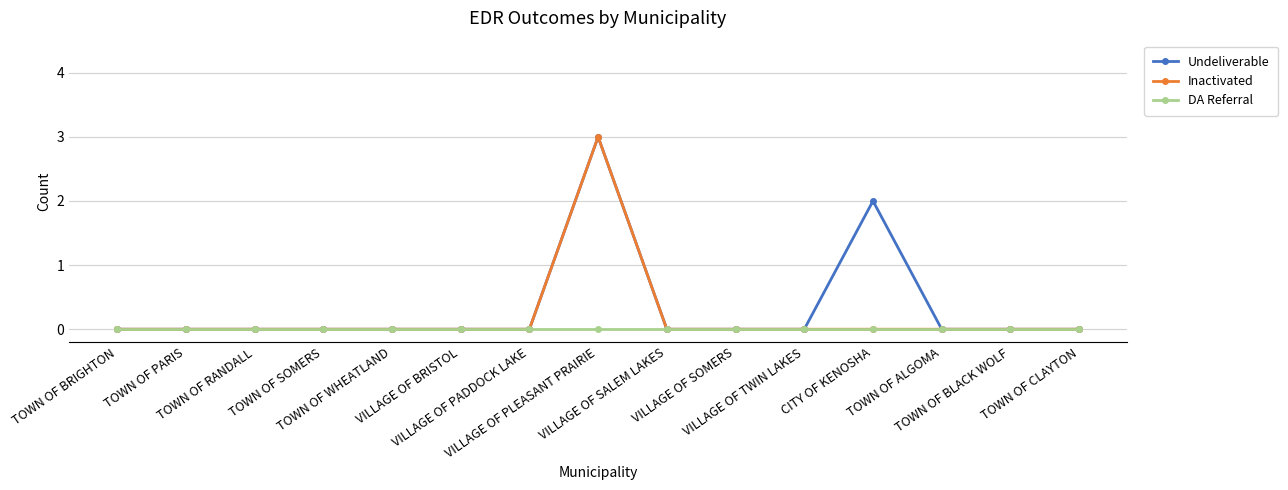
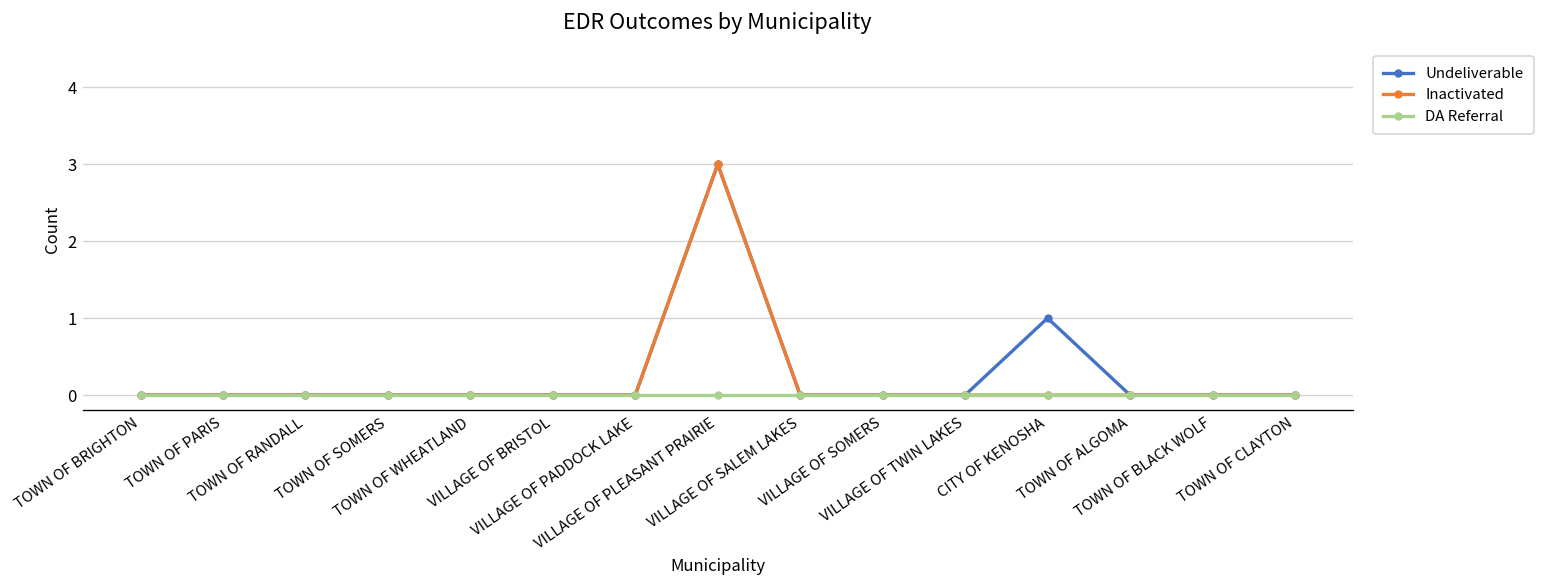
  {
    "Undeliverable": {
-     "CITY OF KENOSHA": 2
+     "CITY OF KENOSHA": 1
    },
    "DA Referral": {
      "VILLAGE OF PLEASANT PRAIRIE": 0
    }
  }
